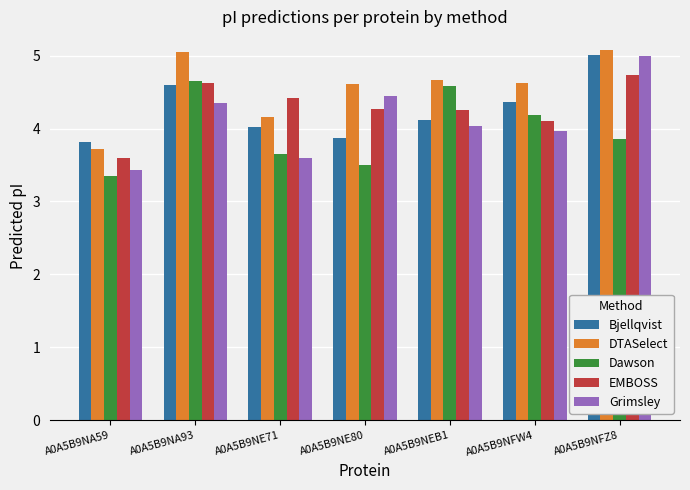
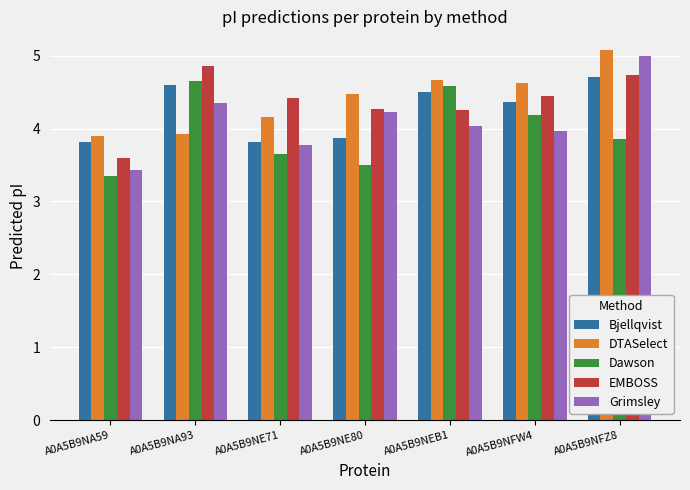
  {
    "Bjellqvist": {
      "A0A5B9NA59": 3.8,
      "A0A5B9NA93": 4.6,
-     "A0A5B9NE71": 4.0,
+     "A0A5B9NE71": 3.8,
      "A0A5B9NE80": 3.9,
-     "A0A5B9NEB1": 4.1,
+     "A0A5B9NEB1": 4.5,
      "A0A5B9NFW4": 4.4,
-     "A0A5B9NFZ8": 5.0
+     "A0A5B9NFZ8": 4.7
    },
    "DTASelect": {
-     "A0A5B9NA59": 3.7,
-     "A0A5B9NA93": 5.1,
+     "A0A5B9NA59": 3.9,
+     "A0A5B9NA93": 3.9,
      "A0A5B9NE71": 4.2,
-     "A0A5B9NE80": 4.6,
+     "A0A5B9NE80": 4.5,
      "A0A5B9NEB1": 4.7,
      "A0A5B9NFW4": 4.6,
      "A0A5B9NFZ8": 5.1
    },
    "Dawson": {
      "A0A5B9NA59": 3.4,
      "A0A5B9NA93": 4.6,
      "A0A5B9NE71": 3.7,
      "A0A5B9NE80": 3.5,
      "A0A5B9NEB1": 4.6,
      "A0A5B9NFW4": 4.2,
      "A0A5B9NFZ8": 3.9
    },
    "EMBOSS": {
      "A0A5B9NA59": 3.6,
-     "A0A5B9NA93": 4.6,
+     "A0A5B9NA93": 4.9,
      "A0A5B9NE71": 4.4,
      "A0A5B9NE80": 4.3,
      "A0A5B9NEB1": 4.3,
-     "A0A5B9NFW4": 4.1,
+     "A0A5B9NFW4": 4.4,
      "A0A5B9NFZ8": 4.7
    },
    "Grimsley": {
      "A0A5B9NA59": 3.4,
      "A0A5B9NA93": 4.4,
-     "A0A5B9NE71": 3.6,
-     "A0A5B9NE80": 4.5,
+     "A0A5B9NE71": 3.8,
+     "A0A5B9NE80": 4.2,
      "A0A5B9NEB1": 4.0,
      "A0A5B9NFW4": 4.0,
      "A0A5B9NFZ8": 5.0
    }
  }
